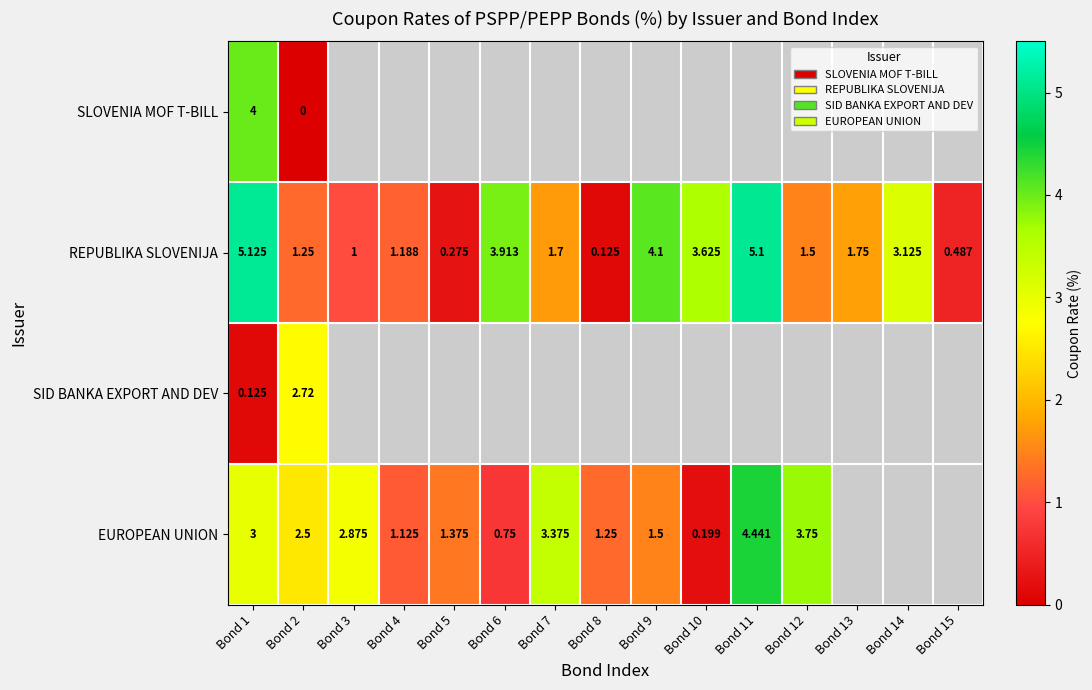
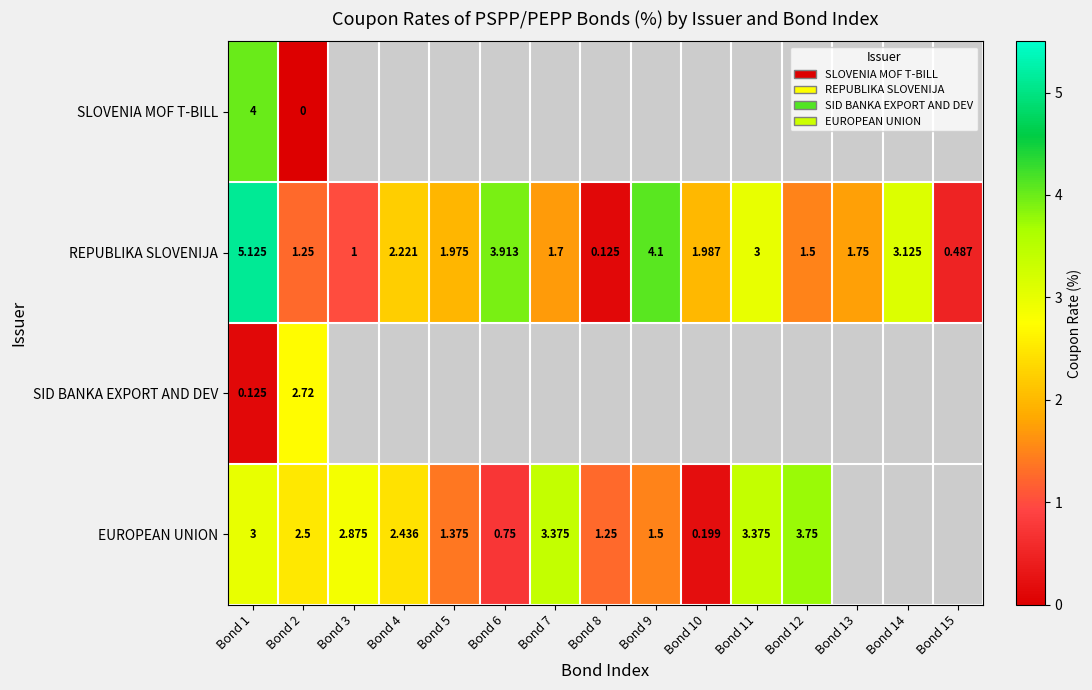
  {
    "SLOVENIA MOF T-BILL": {
      "Bond 1": 4,
      "Bond 2": 0
    },
    "REPUBLIKA SLOVENIJA": {
      "Bond 1": 5.125,
      "Bond 2": 1.25,
      "Bond 3": 1,
-     "Bond 4": 1.188,
-     "Bond 5": 0.275,
+     "Bond 4": 2.221,
+     "Bond 5": 1.975,
      "Bond 6": 3.913,
      "Bond 7": 1.7,
      "Bond 8": 0.125,
      "Bond 9": 4.1,
-     "Bond 10": 3.625,
-     "Bond 11": 5.1,
+     "Bond 10": 1.987,
+     "Bond 11": 3,
      "Bond 12": 1.5,
      "Bond 13": 1.75,
      "Bond 14": 3.125,
      "Bond 15": 0.487
    },
    "SID BANKA EXPORT AND DEV": {
      "Bond 1": 0.125,
      "Bond 2": 2.72
    },
    "EUROPEAN UNION": {
      "Bond 1": 3,
      "Bond 2": 2.5,
      "Bond 3": 2.875,
-     "Bond 4": 1.125,
+     "Bond 4": 2.436,
      "Bond 5": 1.375,
      "Bond 6": 0.75,
      "Bond 7": 3.375,
      "Bond 8": 1.25,
      "Bond 9": 1.5,
      "Bond 10": 0.199,
-     "Bond 11": 4.441,
+     "Bond 11": 3.375,
      "Bond 12": 3.75
    }
  }
